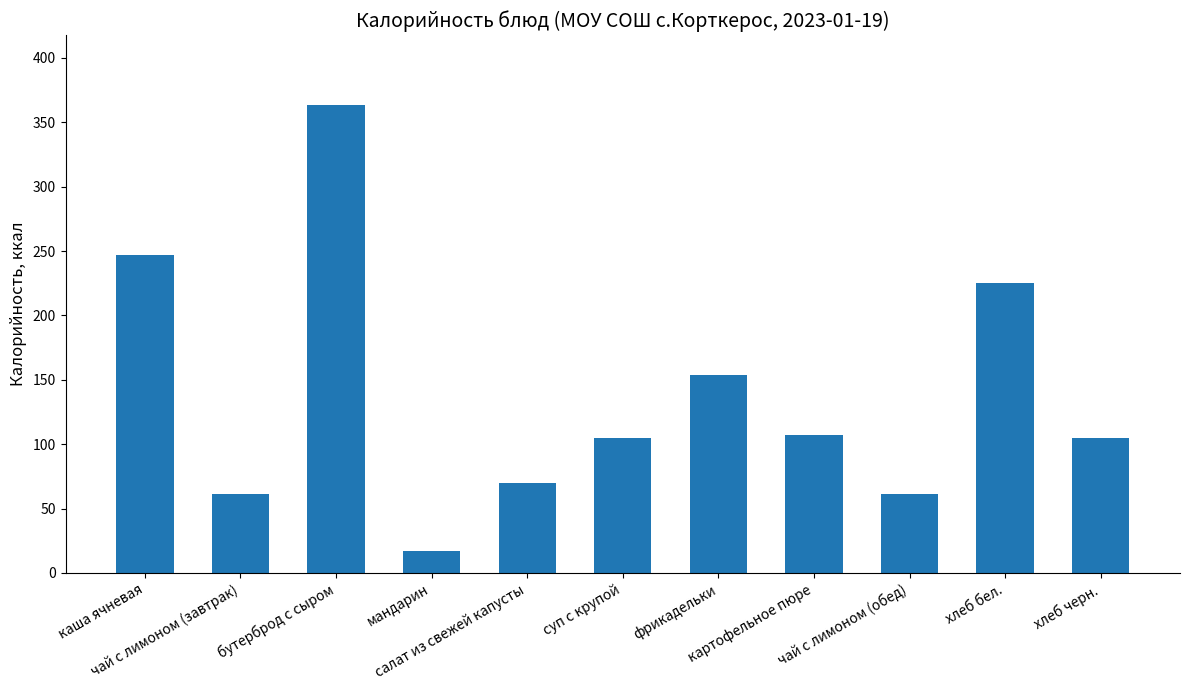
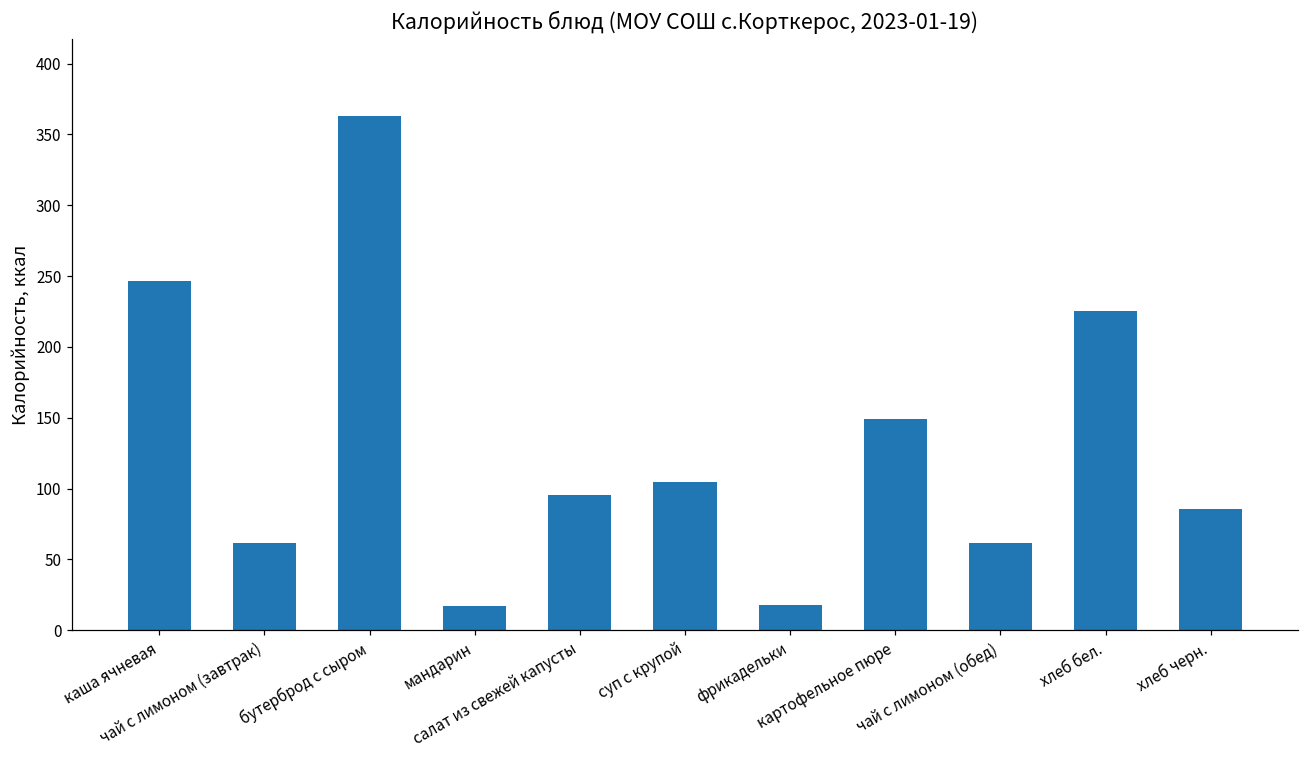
  {
    "каша ячневая": 247,
    "чай с лимоном (завтрак)": 62,
    "бутерброд с сыром": 363,
    "мандарин": 17,
-   "салат из свежей капусты": 70,
+   "салат из свежей капусты": 96,
    "суп с крупой": 105,
-   "фрикадельки": 154,
-   "картофельное пюре": 107,
+   "фрикадельки": 18,
+   "картофельное пюре": 149,
    "чай с лимоном (обед)": 62,
    "хлеб бел.": 226,
-   "хлеб черн.": 105
+   "хлеб черн.": 86
  }
